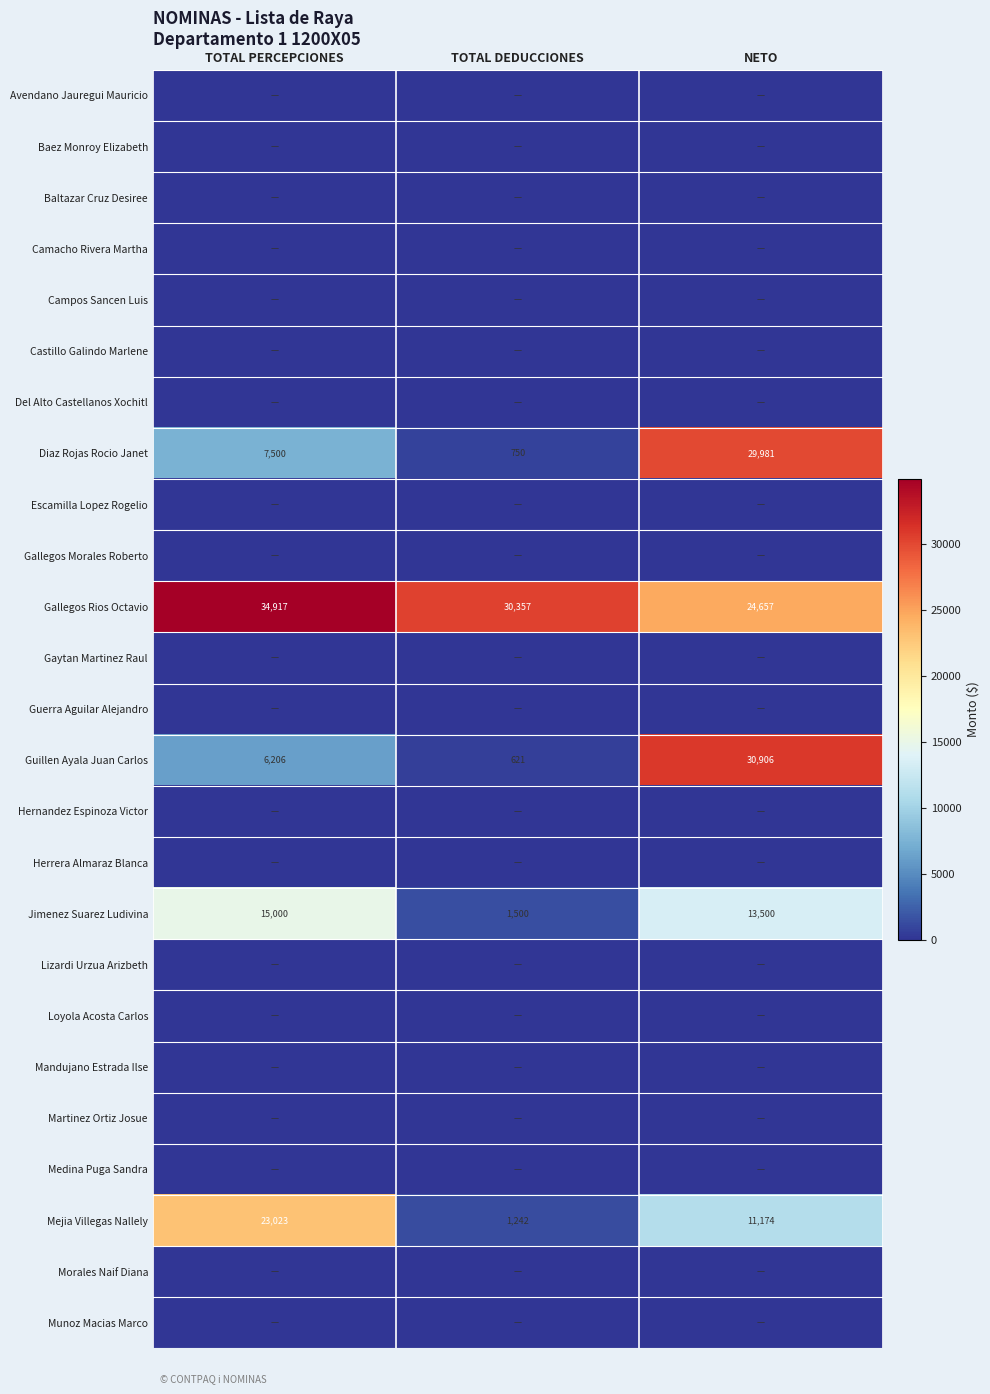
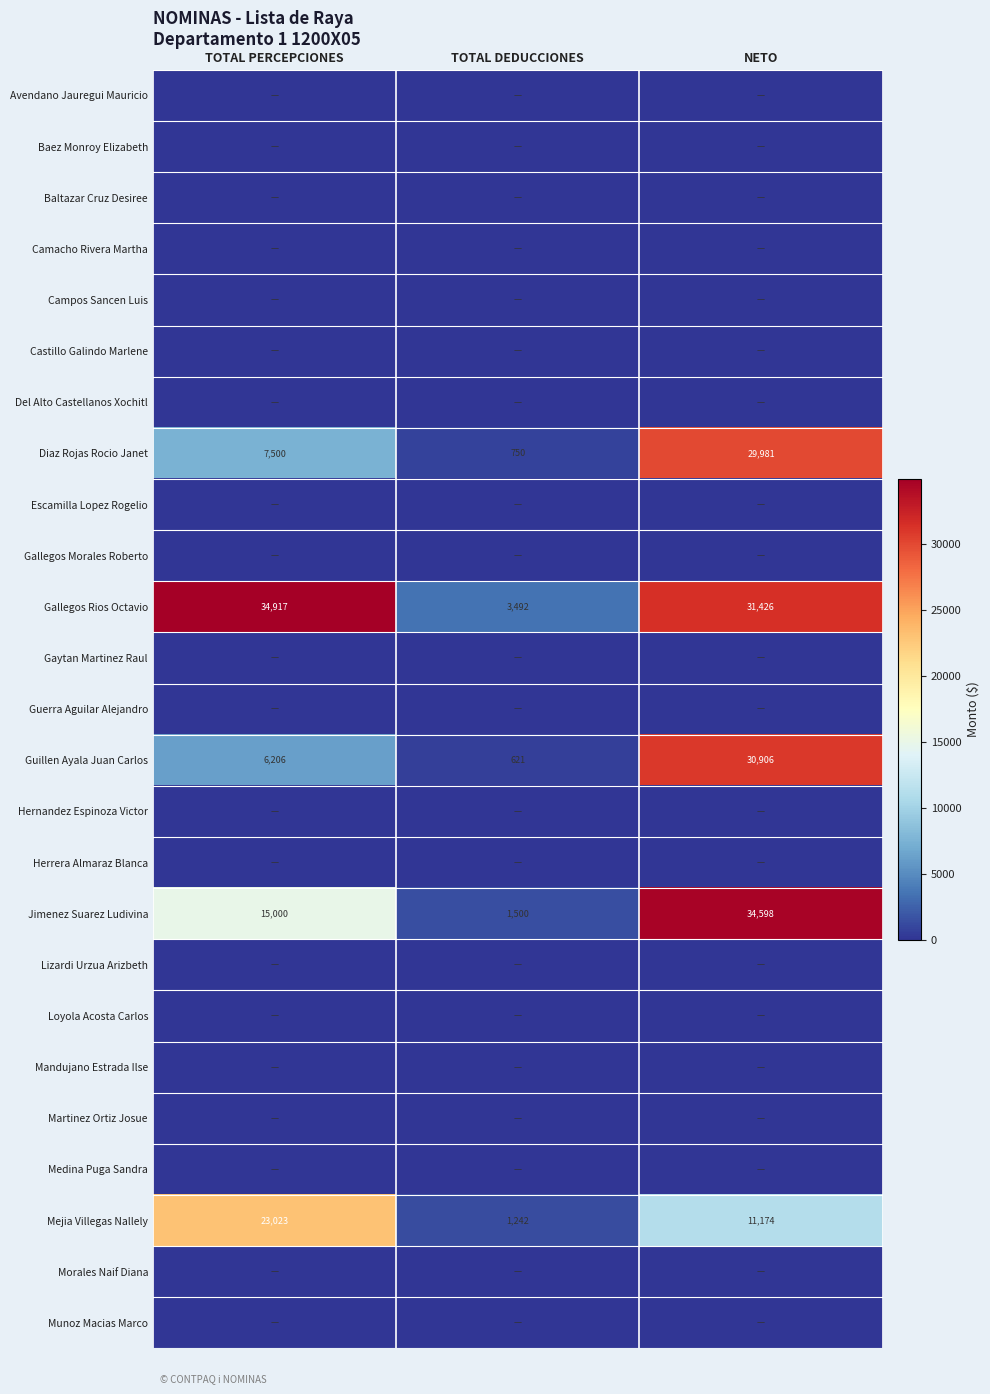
  {
    "Diaz Rojas Rocio Janet": {
      "TOTAL PERCEPCIONES": "7,500",
      "TOTAL DEDUCCIONES": "750",
      "NETO": "29,981"
    },
    "Gallegos Rios Octavio": {
      "TOTAL PERCEPCIONES": "34,917",
-     "TOTAL DEDUCCIONES": "30,357",
-     "NETO": "24,657"
+     "TOTAL DEDUCCIONES": "3,492",
+     "NETO": "31,426"
    },
    "Guillen Ayala Juan Carlos": {
      "TOTAL PERCEPCIONES": "6,206",
      "TOTAL DEDUCCIONES": "621",
      "NETO": "30,906"
    },
    "Jimenez Suarez Ludivina": {
      "TOTAL PERCEPCIONES": "15,000",
      "TOTAL DEDUCCIONES": "1,500",
-     "NETO": "13,500"
+     "NETO": "34,598"
    },
    "Mejia Villegas Nallely": {
      "TOTAL PERCEPCIONES": "23,023",
      "TOTAL DEDUCCIONES": "1,242",
      "NETO": "11,174"
    }
  }
